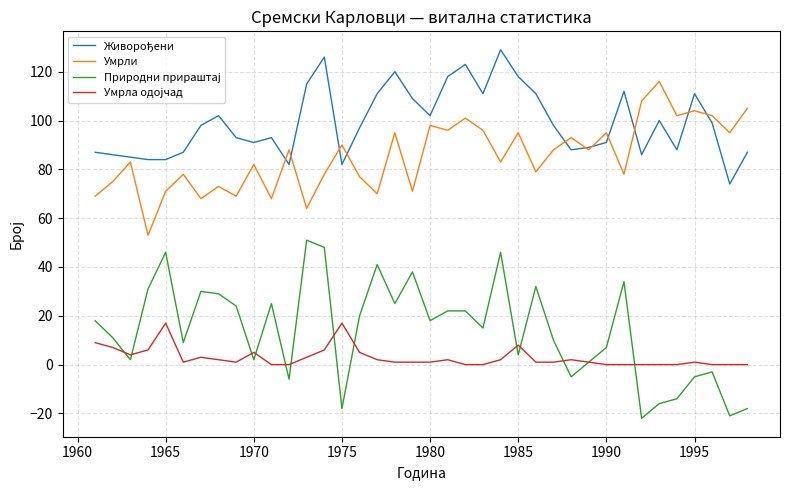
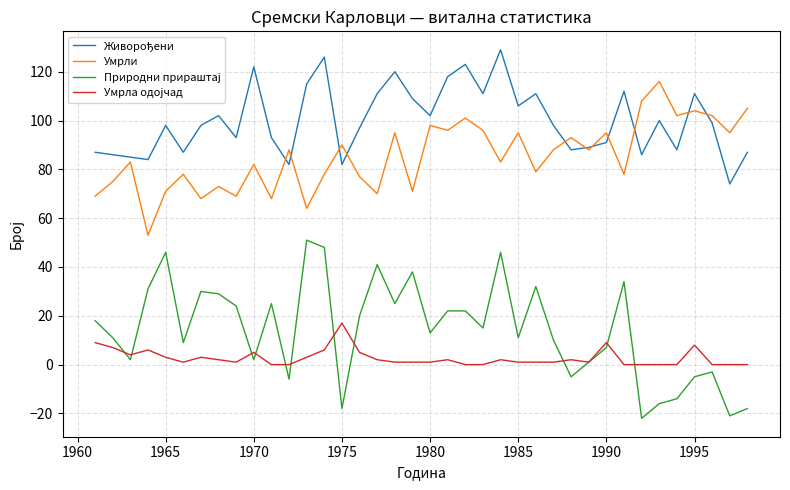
  {
    "Живорођени": {
-     "1965": 84,
-     "1970": 91,
+     "1965": 98,
+     "1970": 122,
      "1975": 82,
      "1980": 102,
-     "1985": 118,
+     "1985": 106,
      "1990": 91,
      "1995": 111
    },
    "Умрли": {
      "1965": 71,
      "1970": 82,
      "1975": 90,
      "1980": 98,
      "1985": 95,
      "1990": 95,
      "1995": 104
    },
    "Природни прираштај": {
      "1965": 46,
      "1970": 2,
      "1975": -18,
-     "1980": 18,
-     "1985": 4,
+     "1980": 13,
+     "1985": 11,
      "1990": 7,
      "1995": -5
    },
    "Умрла одојчад": {
-     "1965": 17,
+     "1965": 3,
      "1970": 5,
      "1975": 17,
      "1980": 1,
-     "1985": 8,
-     "1990": 0,
-     "1995": 1
+     "1985": 1,
+     "1990": 9,
+     "1995": 8
    }
  }
